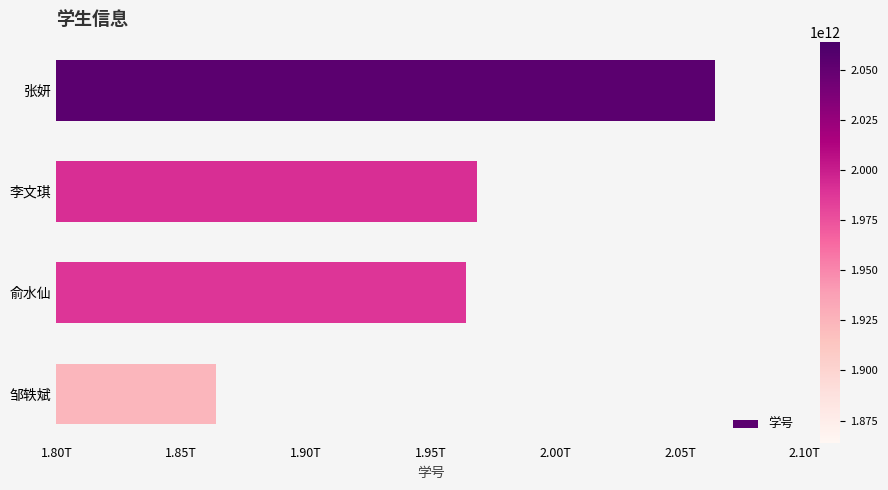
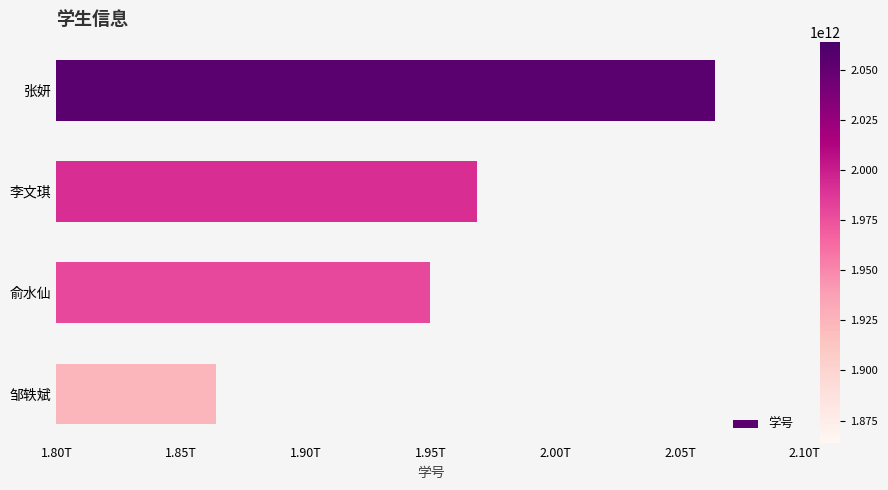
  {
    "张妍": "2.064T",
    "李文琪": "1.968T",
-   "俞水仙": "1.964T",
+   "俞水仙": "1.950T",
    "邹轶斌": "1.864T"
  }
